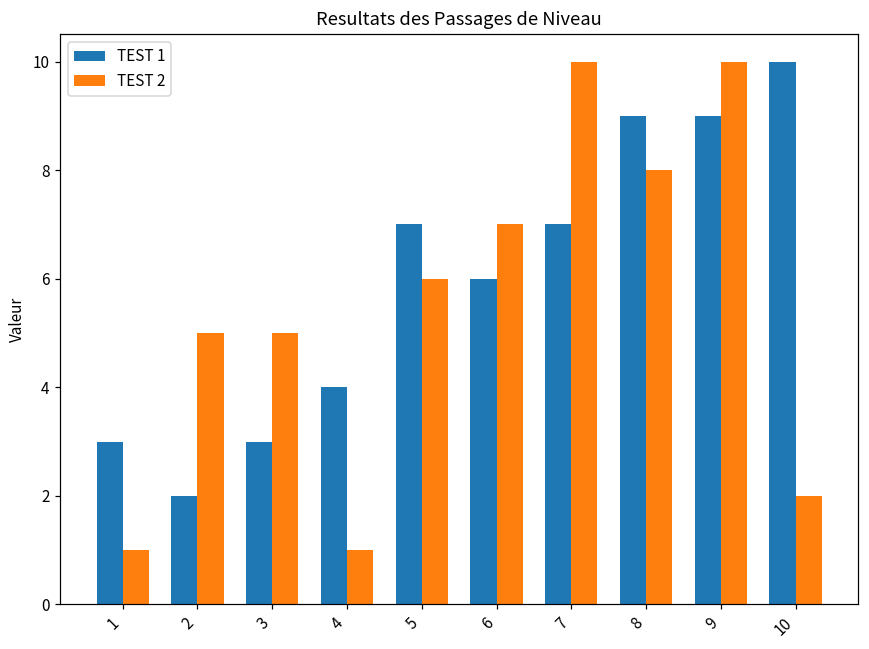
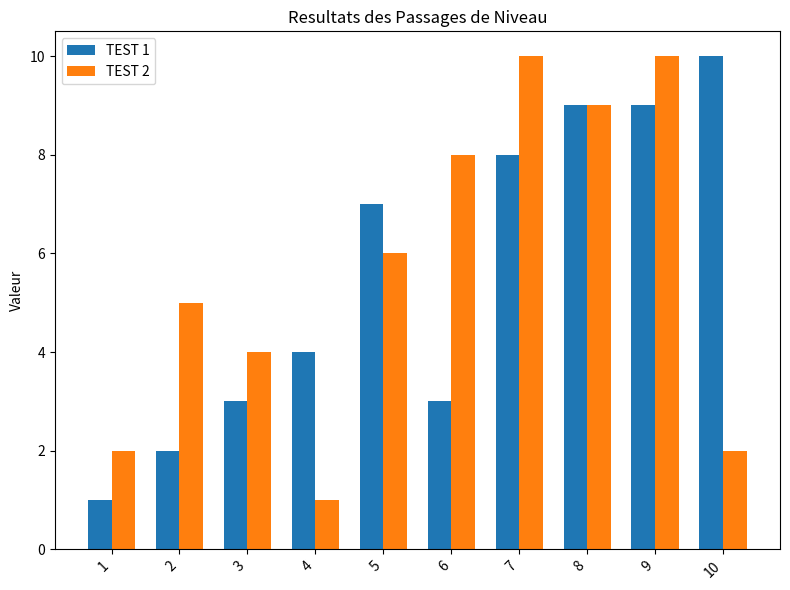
  {
    "TEST 1": {
-     "1": 3,
+     "1": 1,
      "2": 2,
      "3": 3,
      "4": 4,
      "5": 7,
-     "6": 6,
-     "7": 7,
+     "6": 3,
+     "7": 8,
      "8": 9,
      "9": 9,
      "10": 10
    },
    "TEST 2": {
-     "1": 1,
+     "1": 2,
      "2": 5,
-     "3": 5,
+     "3": 4,
      "4": 1,
      "5": 6,
-     "6": 7,
+     "6": 8,
      "7": 10,
-     "8": 8,
+     "8": 9,
      "9": 10,
      "10": 2
    }
  }
